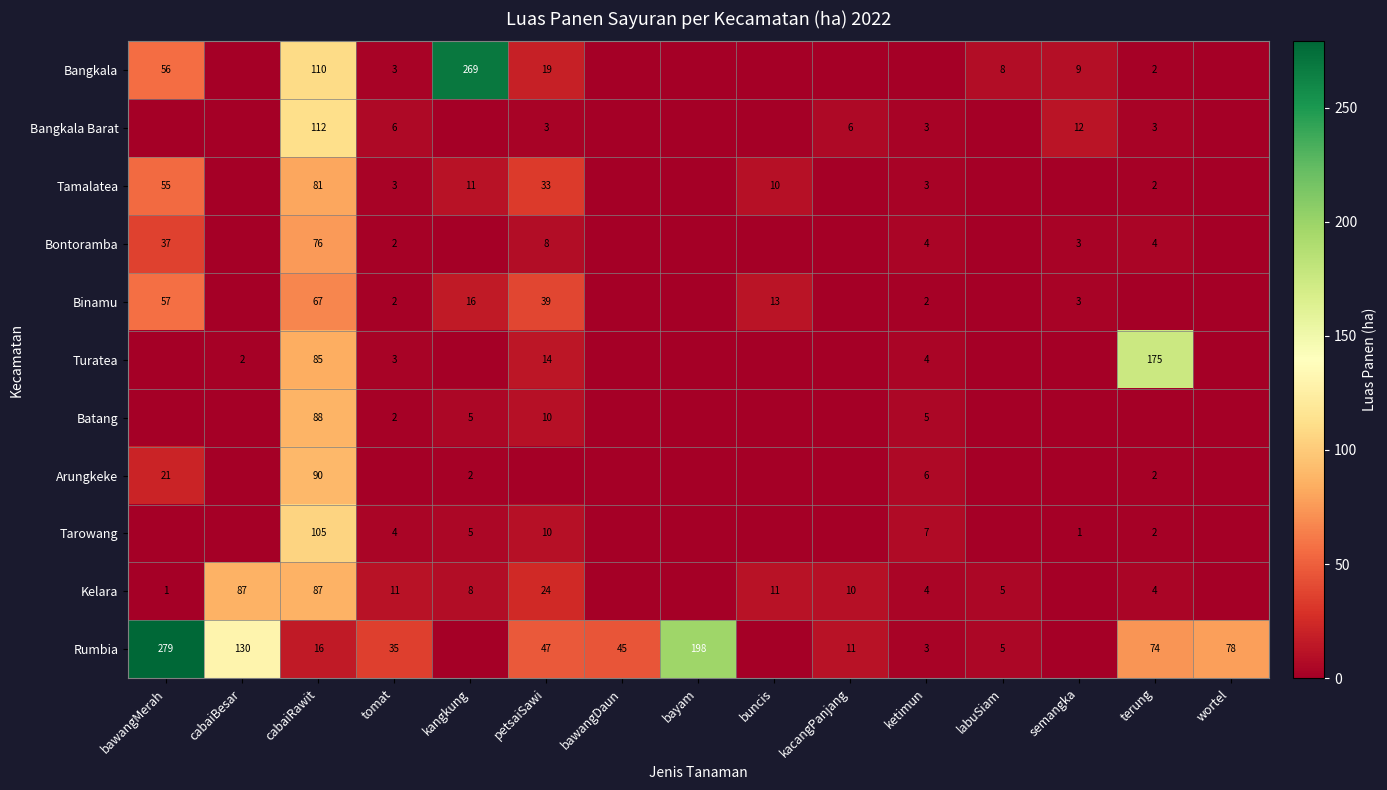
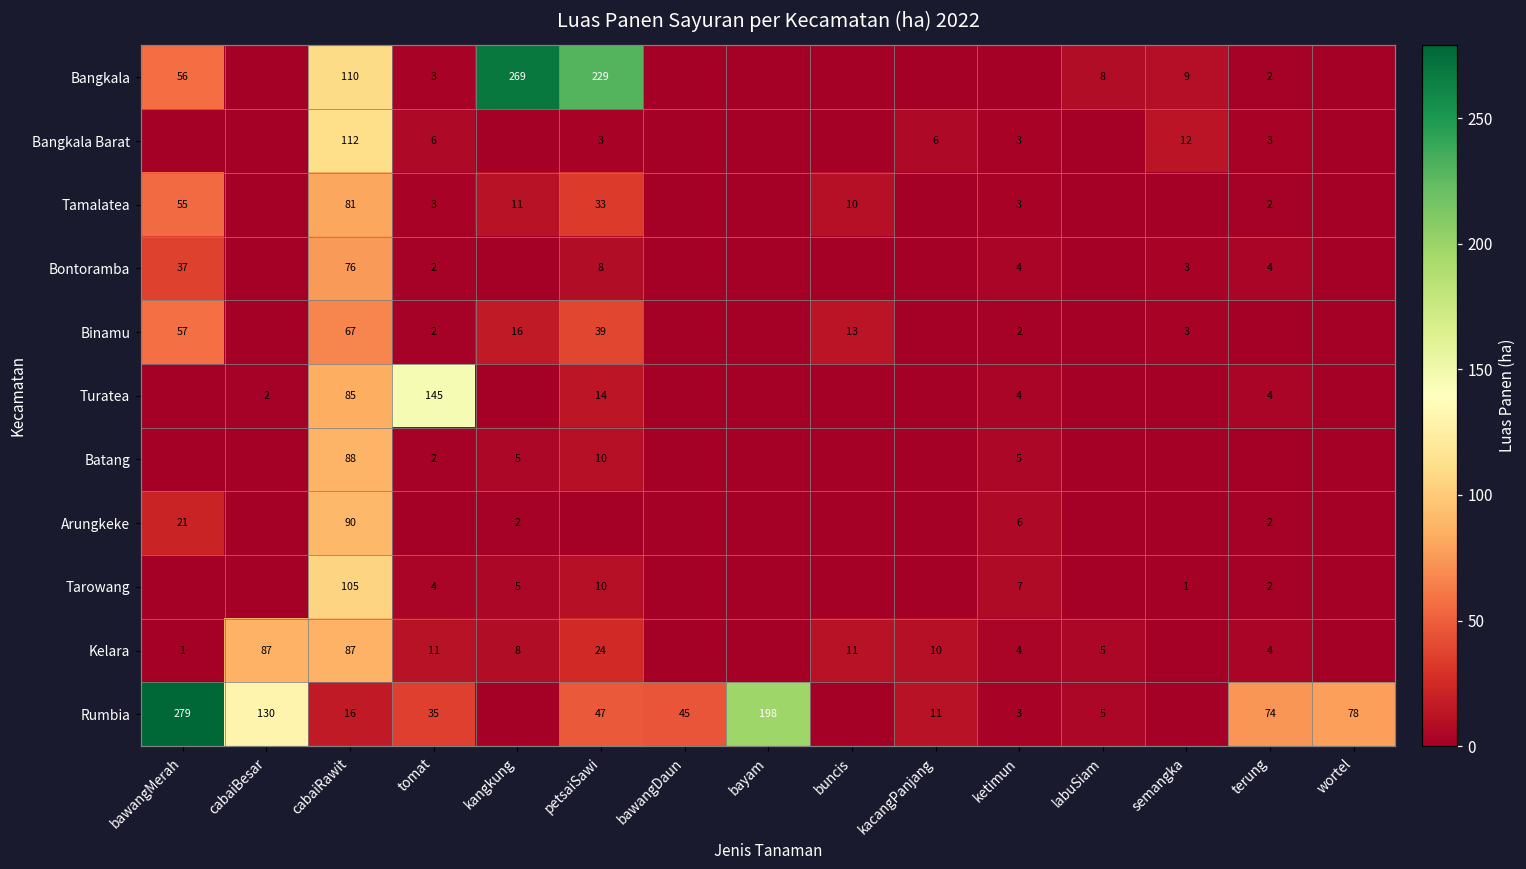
  {
    "Bangkala": {
      "bawangMerah": 56,
      "cabaiRawit": 110,
      "tomat": 3,
      "kangkung": 269,
-     "petsaiSawi": 19,
+     "petsaiSawi": 229,
      "labuSiam": 8,
      "semangka": 9,
      "terung": 2
    },
    "Bangkala Barat": {
      "cabaiRawit": 112,
      "tomat": 6,
      "petsaiSawi": 3,
      "kacangPanjang": 6,
      "ketimun": 3,
      "semangka": 12,
      "terung": 3
    },
    "Tamalatea": {
      "bawangMerah": 55,
      "cabaiRawit": 81,
      "tomat": 3,
      "kangkung": 11,
      "petsaiSawi": 33,
      "buncis": 10,
      "ketimun": 3,
      "terung": 2
    },
    "Bontoramba": {
      "bawangMerah": 37,
      "cabaiRawit": 76,
      "tomat": 2,
      "petsaiSawi": 8,
      "ketimun": 4,
      "semangka": 3,
      "terung": 4
    },
    "Binamu": {
      "bawangMerah": 57,
      "cabaiRawit": 67,
      "tomat": 2,
      "kangkung": 16,
      "petsaiSawi": 39,
      "buncis": 13,
      "ketimun": 2,
      "semangka": 3
    },
    "Turatea": {
      "cabaiBesar": 2,
      "cabaiRawit": 85,
-     "tomat": 3,
+     "tomat": 145,
      "petsaiSawi": 14,
      "ketimun": 4,
-     "terung": 175
+     "terung": 4
    },
    "Batang": {
      "cabaiRawit": 88,
      "tomat": 2,
      "kangkung": 5,
      "petsaiSawi": 10,
      "ketimun": 5
    },
    "Arungkeke": {
      "bawangMerah": 21,
      "cabaiRawit": 90,
      "kangkung": 2,
      "ketimun": 6,
      "terung": 2
    },
    "Tarowang": {
      "cabaiRawit": 105,
      "tomat": 4,
      "kangkung": 5,
      "petsaiSawi": 10,
      "ketimun": 7,
      "semangka": 1,
      "terung": 2
    },
    "Kelara": {
      "bawangMerah": 1,
      "cabaiBesar": 87,
      "cabaiRawit": 87,
      "tomat": 11,
      "kangkung": 8,
      "petsaiSawi": 24,
      "buncis": 11,
      "kacangPanjang": 10,
      "ketimun": 4,
      "labuSiam": 5,
      "terung": 4
    },
    "Rumbia": {
      "bawangMerah": 279,
      "cabaiBesar": 130,
      "cabaiRawit": 16,
      "tomat": 35,
      "petsaiSawi": 47,
      "bawangDaun": 45,
      "bayam": 198,
      "kacangPanjang": 11,
      "ketimun": 3,
      "labuSiam": 5,
      "terung": 74,
      "wortel": 78
    }
  }
